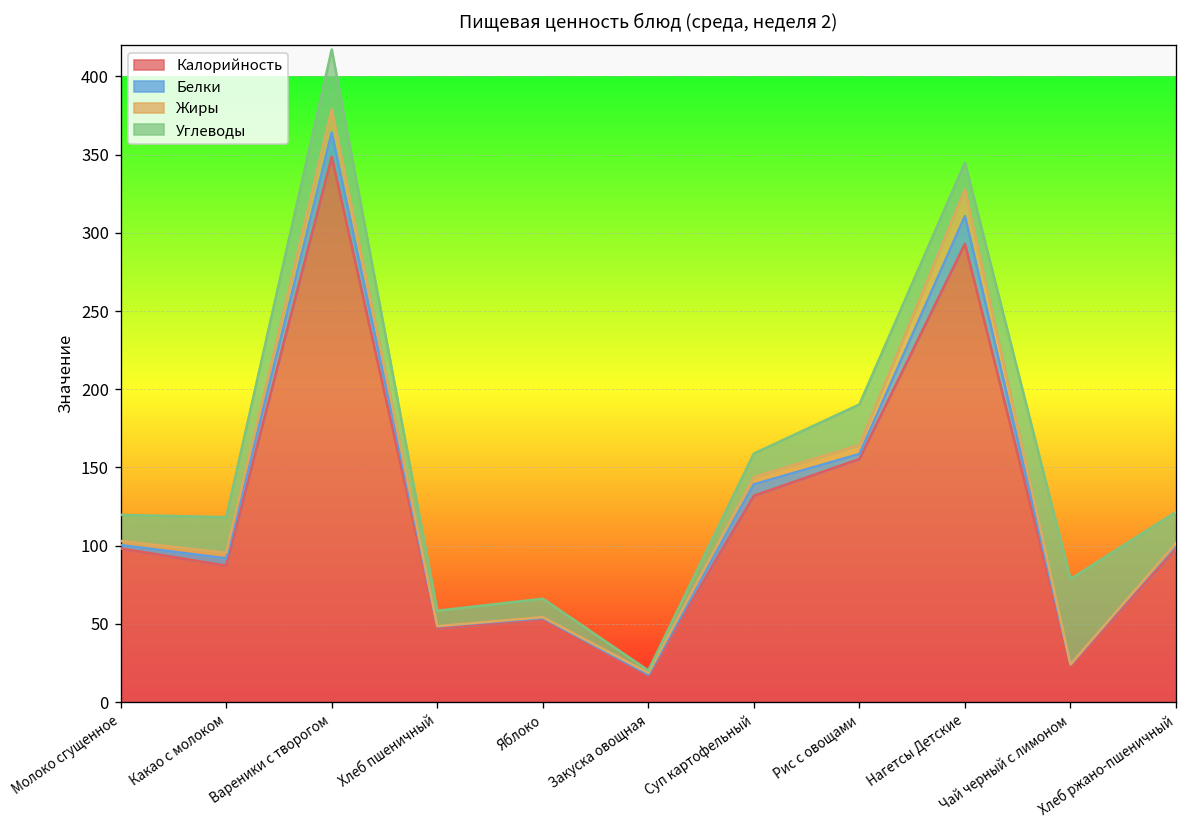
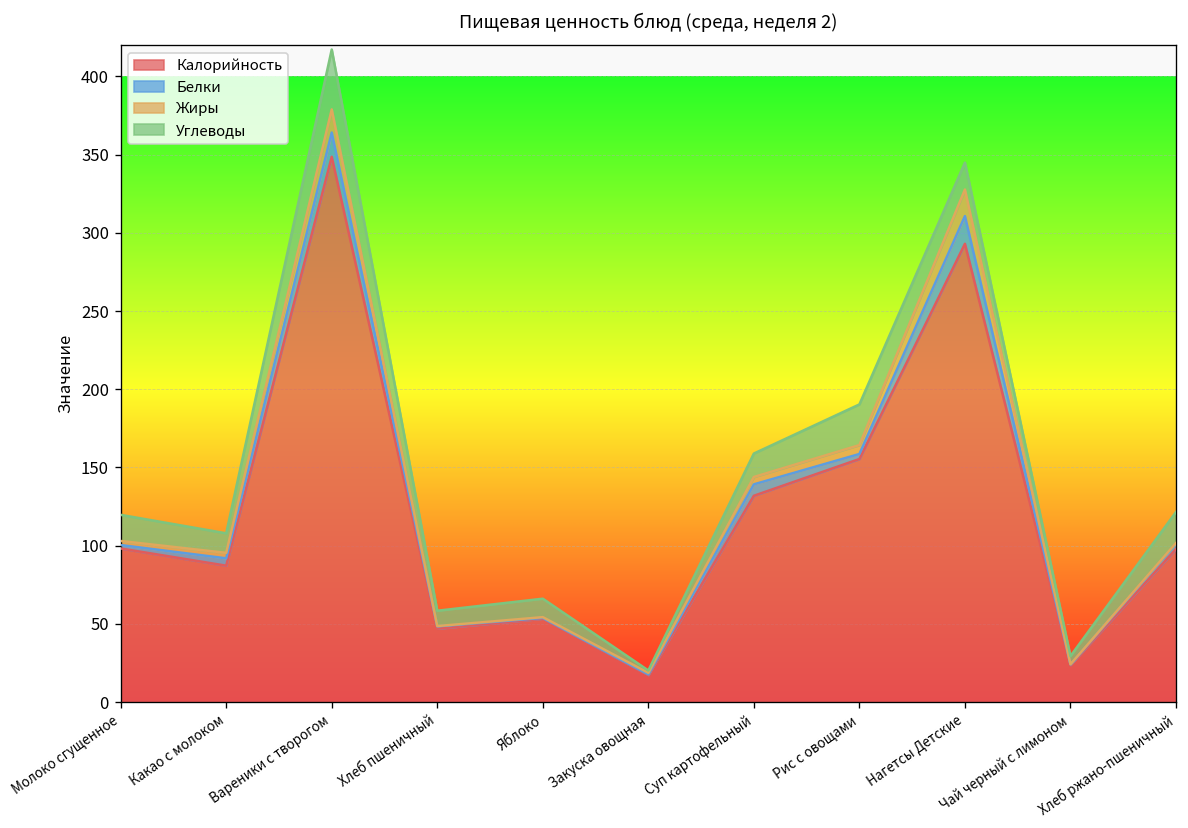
  {
    "Калорийность": {
      "Молоко сгущенное": 98,
      "Какао с молоком": 87,
      "Вареники с творогом": 349,
      "Суп картофельный": 132,
      "Рис с овощами": 155,
      "Нагетсы Детские": 293,
      "Хлеб ржано-пшеничный": 98
    },
    "Белки": {
      "Молоко сгущенное": 2,
      "Какао с молоком": 5,
      "Вареники с творогом": 16,
      "Суп картофельный": 7,
      "Рис с овощами": 3,
      "Нагетсы Детские": 18
    },
    "Жиры": {
      "Молоко сгущенное": 3,
      "Какао с молоком": 4,
      "Вареники с творогом": 15,
      "Суп картофельный": 5,
      "Рис с овощами": 6,
      "Нагетсы Детские": 17
    },
    "Углеводы": {
      "Молоко сгущенное": 17,
-     "Какао с молоком": 23,
+     "Какао с молоком": 13,
      "Вареники с творогом": 38,
      "Хлеб пшеничный": 10,
      "Яблоко": 12,
      "Суп картофельный": 15,
      "Рис с овощами": 26,
      "Нагетсы Детские": 17,
-     "Чай черный с лимоном": 55,
+     "Чай черный с лимоном": 5,
      "Хлеб ржано-пшеничный": 20
    }
  }
